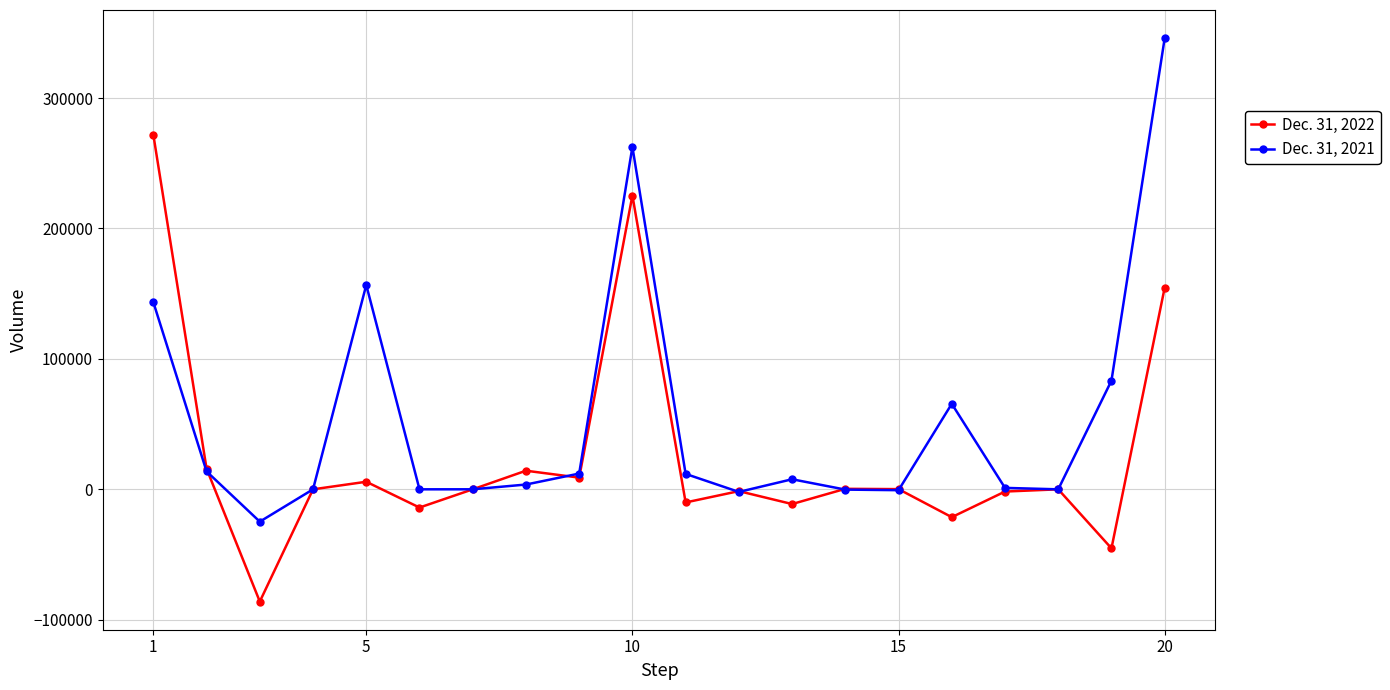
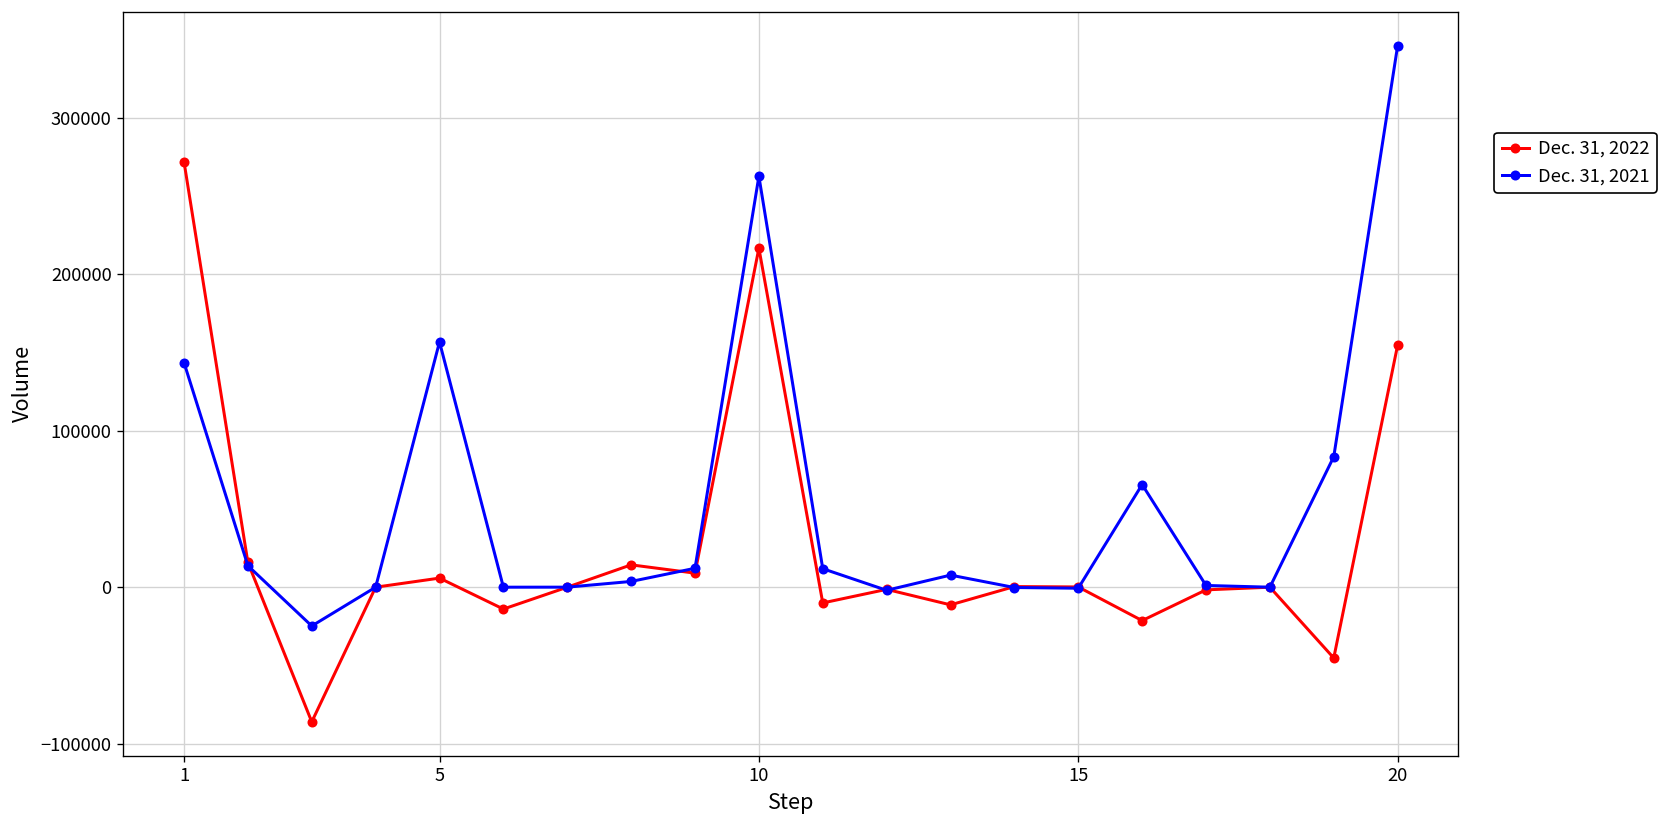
  {
    "Dec. 31, 2022": {
      "1": 272000,
      "5": 6000,
-     "10": 225000,
+     "10": 217000,
      "20": 155000
    },
    "Dec. 31, 2021": {
      "1": 143000,
      "5": 157000,
      "10": 263000,
      "20": 346000
    }
  }
